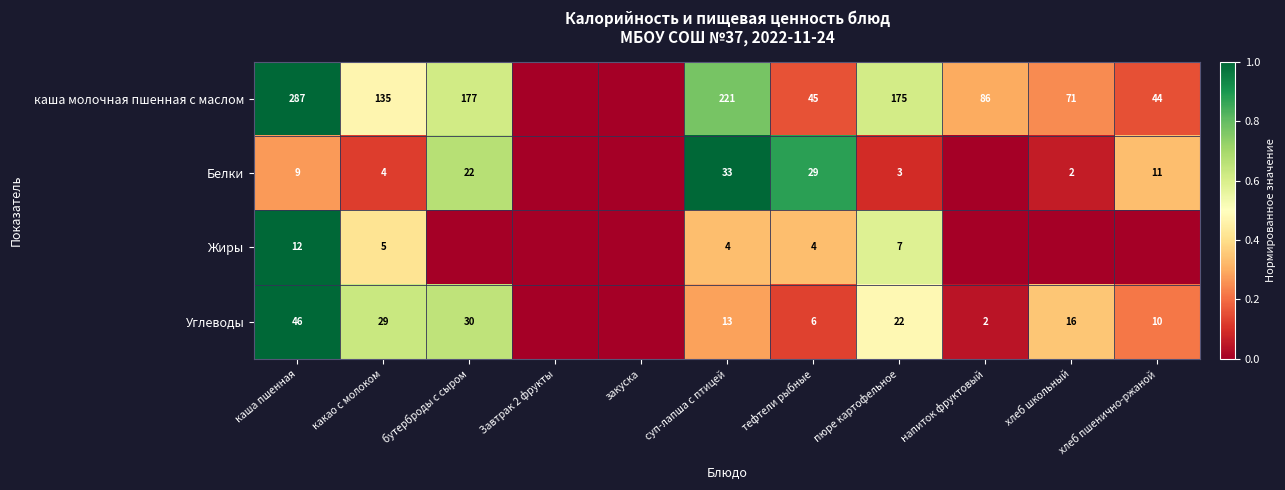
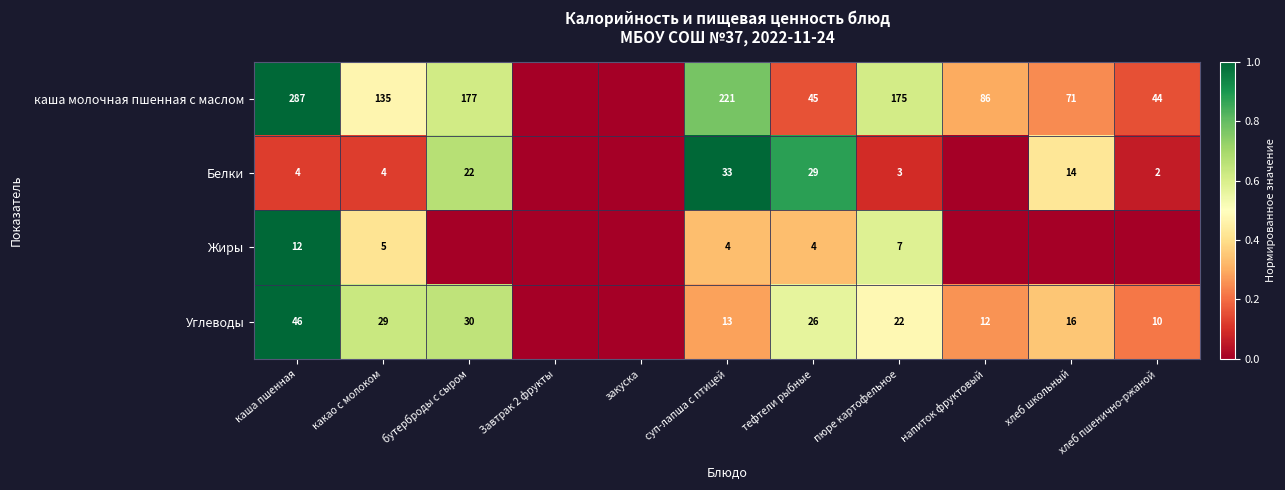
  {
    "каша молочная пшенная с маслом": {
      "каша пшенная": 287,
      "какао с молоком": 135,
      "бутерброды с сыром": 177,
      "суп-лапша с птицей": 221,
      "тефтели рыбные": 45,
      "пюре картофельное": 175,
      "напиток фруктовый": 86,
      "хлеб школьный": 71,
      "хлеб пшенично-ржаной": 44
    },
    "Белки": {
-     "каша пшенная": 9,
+     "каша пшенная": 4,
      "какао с молоком": 4,
      "бутерброды с сыром": 22,
      "суп-лапша с птицей": 33,
      "тефтели рыбные": 29,
      "пюре картофельное": 3,
-     "хлеб школьный": 2,
-     "хлеб пшенично-ржаной": 11
+     "хлеб школьный": 14,
+     "хлеб пшенично-ржаной": 2
    },
    "Жиры": {
      "каша пшенная": 12,
      "какао с молоком": 5,
      "суп-лапша с птицей": 4,
      "тефтели рыбные": 4,
      "пюре картофельное": 7
    },
    "Углеводы": {
      "каша пшенная": 46,
      "какао с молоком": 29,
      "бутерброды с сыром": 30,
      "суп-лапша с птицей": 13,
-     "тефтели рыбные": 6,
+     "тефтели рыбные": 26,
      "пюре картофельное": 22,
-     "напиток фруктовый": 2,
+     "напиток фруктовый": 12,
      "хлеб школьный": 16,
      "хлеб пшенично-ржаной": 10
    }
  }
